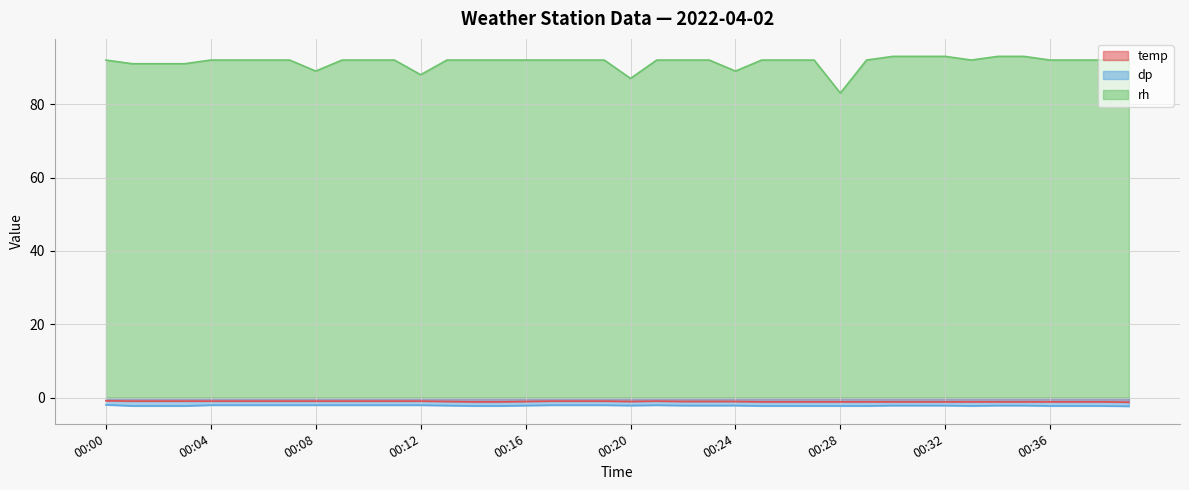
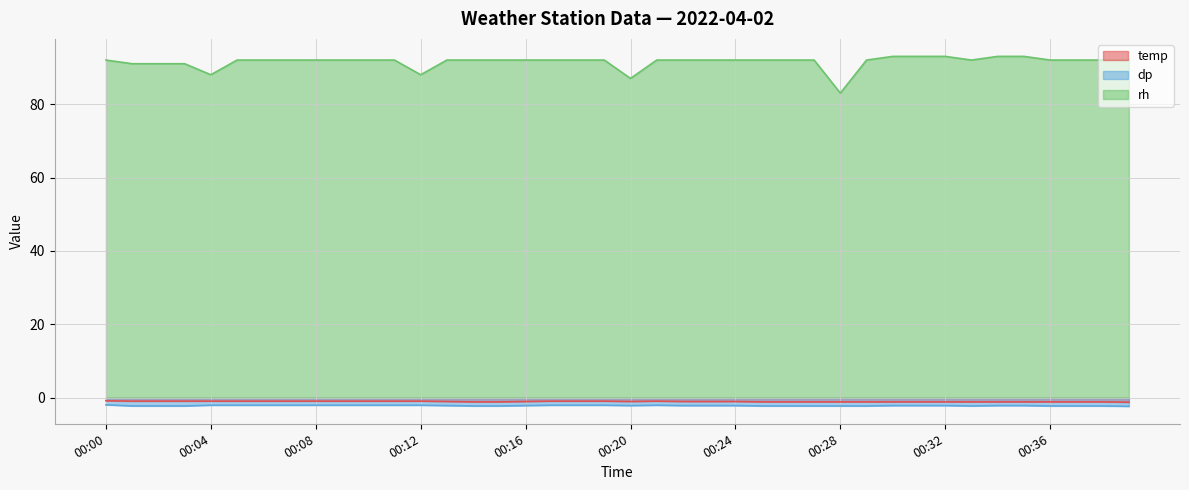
  {
    "rh": {
      "00:00": 92,
-     "00:04": 92,
-     "00:08": 89,
+     "00:04": 88,
+     "00:08": 92,
      "00:12": 88,
      "00:16": 92,
      "00:20": 87,
-     "00:24": 89,
+     "00:24": 92,
      "00:28": 83,
      "00:32": 93,
      "00:36": 92
    }
  }
